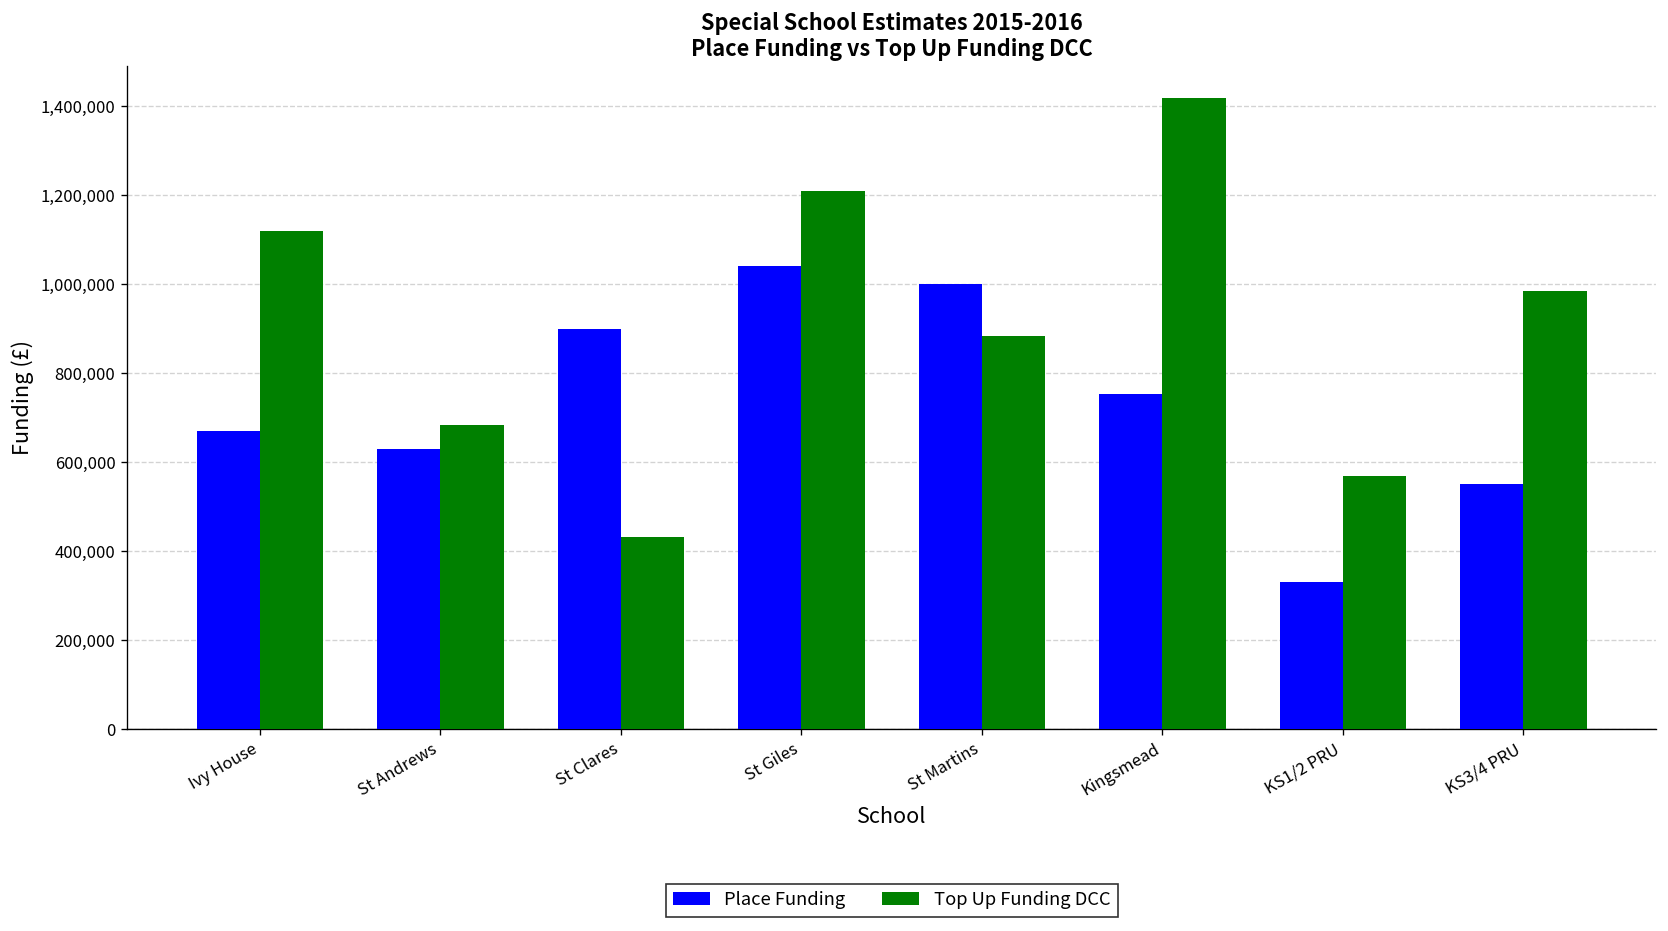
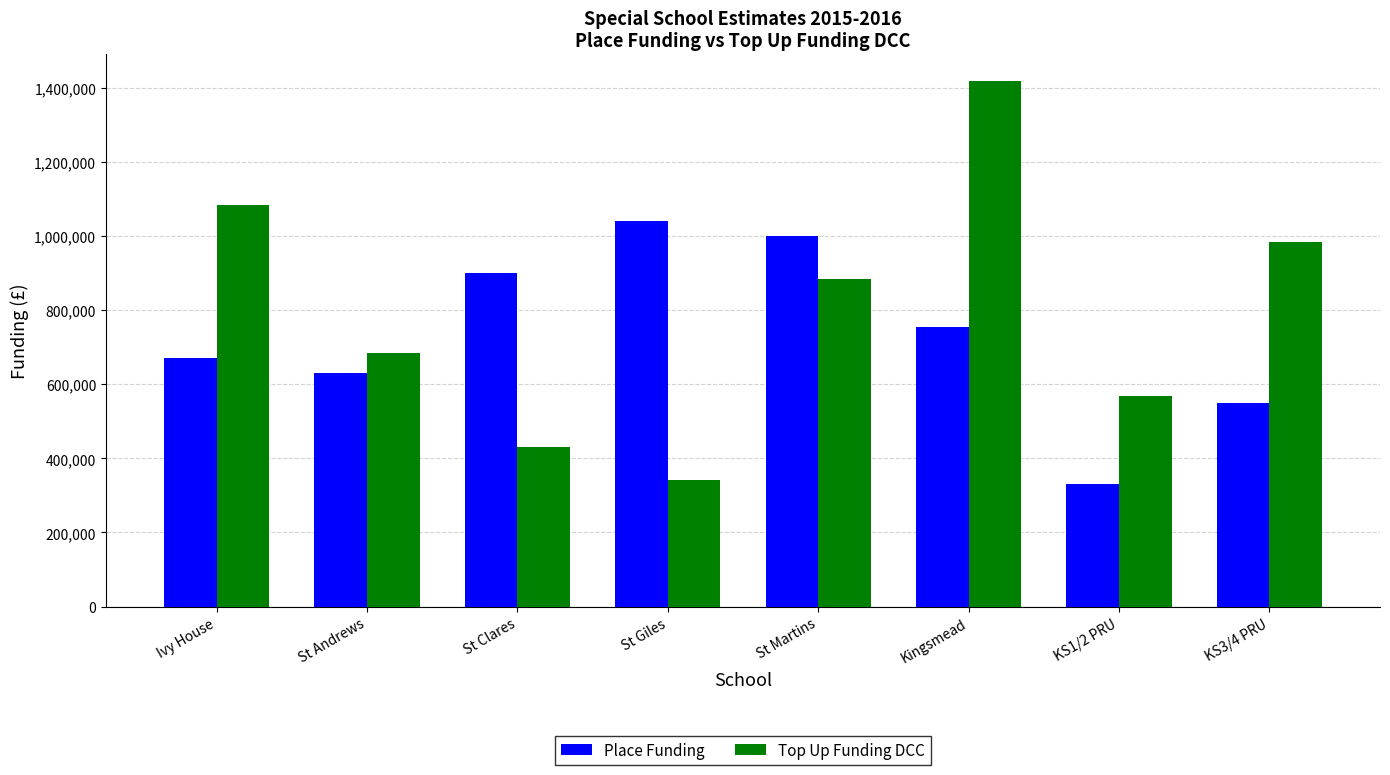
  {
    "Place Funding": {
      "Ivy House": "670,000",
      "St Andrews": "630,000",
      "St Clares": "900,000",
      "St Giles": "1,040,000",
      "St Martins": "1,000,000",
      "Kingsmead": "750,000",
      "KS1/2 PRU": "330,000",
      "KS3/4 PRU": "550,000"
    },
    "Top Up Funding DCC": {
-     "Ivy House": "1,120,000",
+     "Ivy House": "1,080,000",
      "St Andrews": "680,000",
      "St Clares": "430,000",
-     "St Giles": "1,210,000",
+     "St Giles": "340,000",
      "St Martins": "880,000",
      "Kingsmead": "1,420,000",
      "KS1/2 PRU": "570,000",
      "KS3/4 PRU": "980,000"
    }
  }
